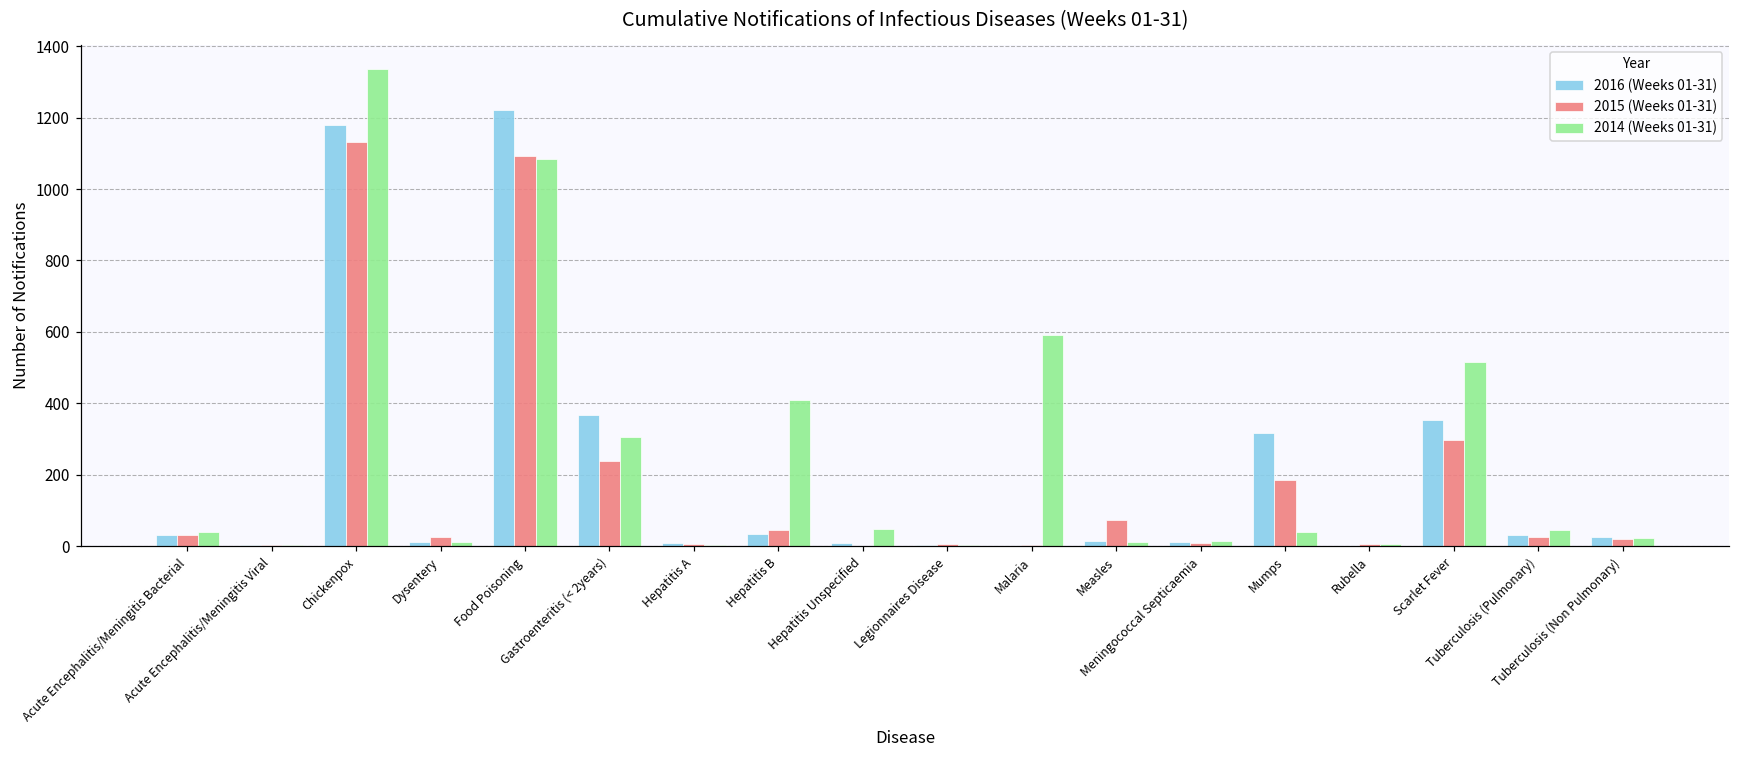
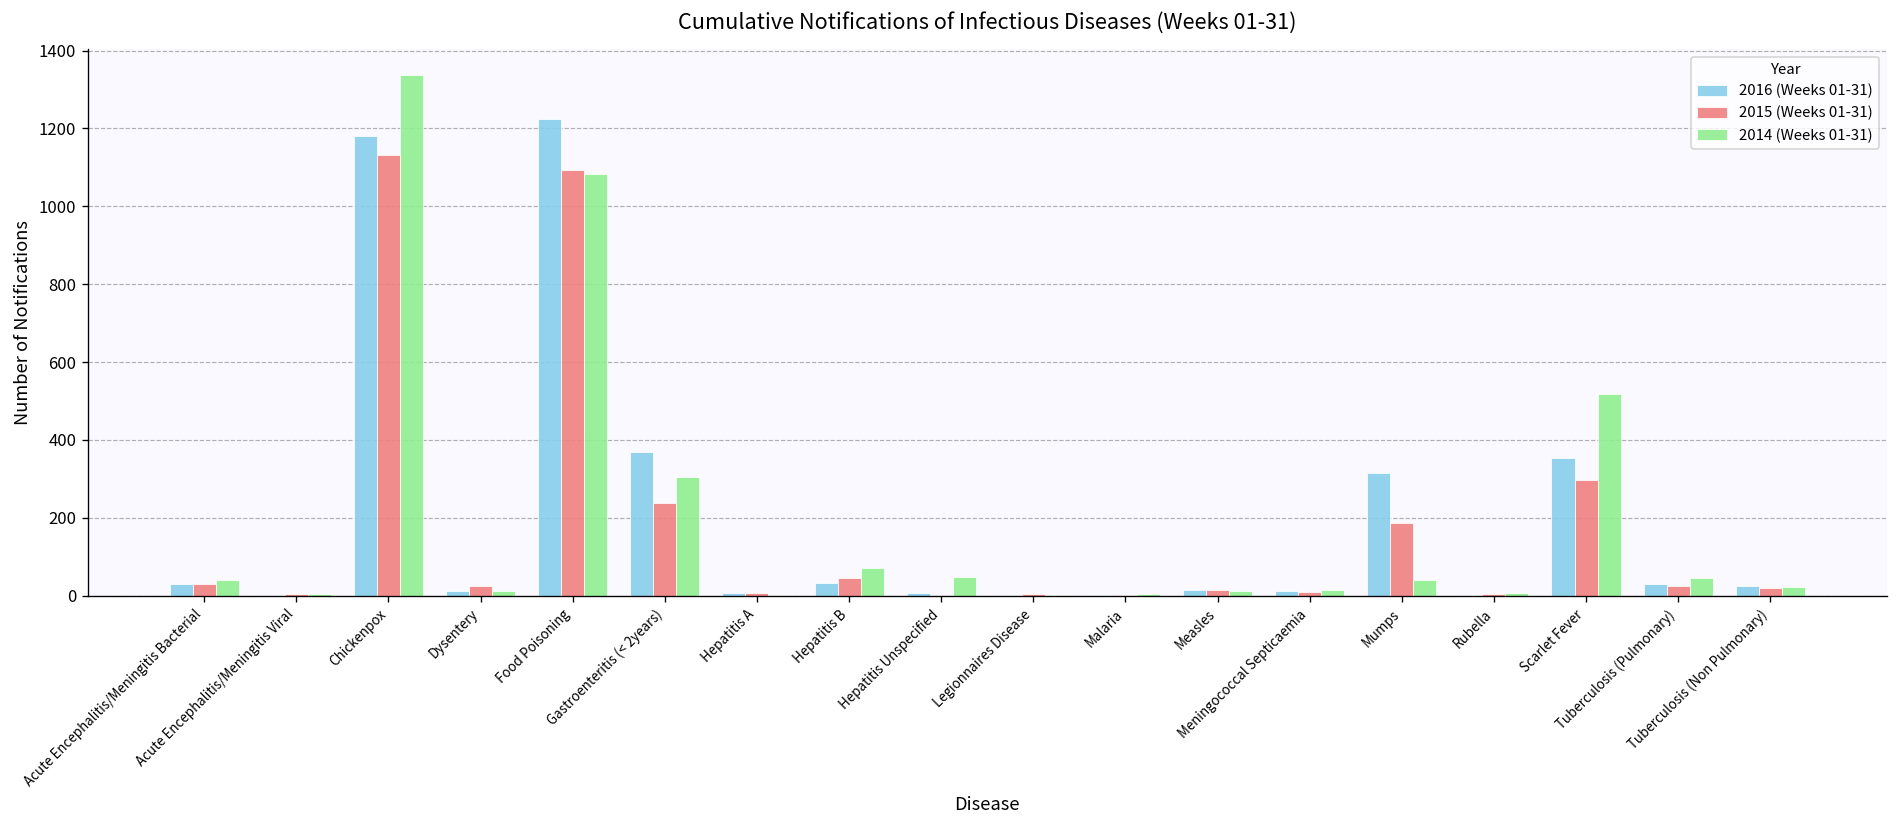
  {
    "2016 (Weeks 01-31)": {
      "Acute Encephalitis/Meningitis Bacterial": 30,
      "Chickenpox": 1180,
      "Dysentery": 10,
      "Food Poisoning": 1220,
      "Gastroenteritis (< 2years)": 370,
      "Hepatitis A": 10,
      "Hepatitis B": 30,
      "Hepatitis Unspecified": 10,
      "Measles": 10,
      "Meningococcal Septicaemia": 10,
      "Mumps": 320,
      "Rubella": 0,
      "Scarlet Fever": 350,
      "Tuberculosis (Pulmonary)": 30,
      "Tuberculosis (Non Pulmonary)": 30
    },
    "2015 (Weeks 01-31)": {
      "Acute Encephalitis/Meningitis Bacterial": 30,
      "Chickenpox": 1130,
      "Dysentery": 20,
      "Food Poisoning": 1090,
      "Gastroenteritis (< 2years)": 240,
      "Hepatitis B": 50,
      "Hepatitis Unspecified": 0,
-     "Measles": 70,
+     "Measles": 10,
      "Meningococcal Septicaemia": 10,
      "Mumps": 190,
      "Scarlet Fever": 300,
      "Tuberculosis (Pulmonary)": 30,
      "Tuberculosis (Non Pulmonary)": 20
    },
    "2014 (Weeks 01-31)": {
      "Acute Encephalitis/Meningitis Bacterial": 40,
      "Chickenpox": 1340,
      "Dysentery": 10,
      "Food Poisoning": 1080,
      "Gastroenteritis (< 2years)": 310,
-     "Hepatitis B": 410,
+     "Hepatitis B": 70,
      "Hepatitis Unspecified": 50,
-     "Malaria": 590,
+     "Malaria": 10,
      "Measles": 10,
      "Meningococcal Septicaemia": 20,
      "Mumps": 40,
      "Scarlet Fever": 520,
      "Tuberculosis (Pulmonary)": 50,
      "Tuberculosis (Non Pulmonary)": 20
    }
  }
